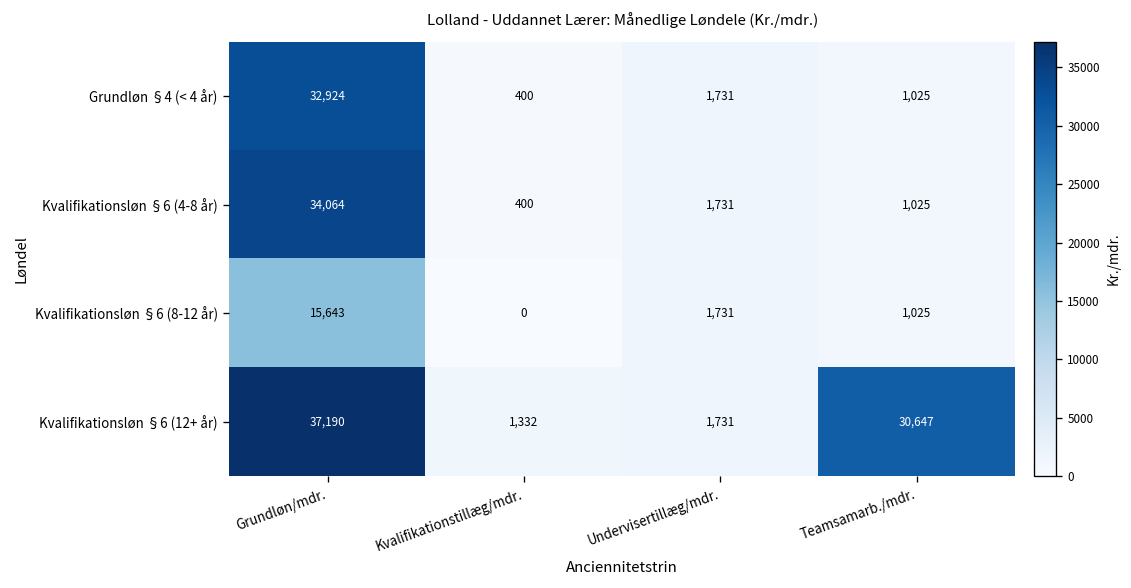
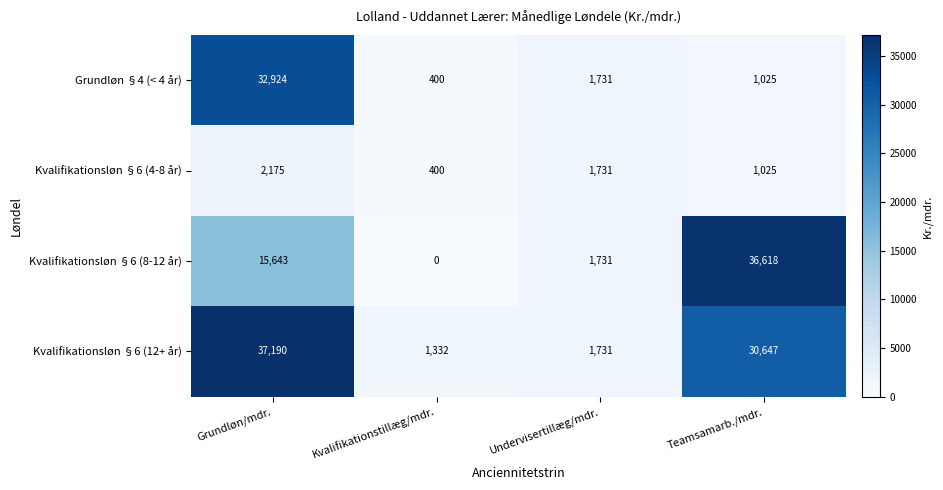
  {
    "Grundløn §4 (< 4 år)": {
      "Grundløn/mdr.": "32,924",
      "Kvalifikationstillæg/mdr.": "400",
      "Undervisertillæg/mdr.": "1,731",
      "Teamsamarb./mdr.": "1,025"
    },
    "Kvalifikationsløn §6 (4-8 år)": {
-     "Grundløn/mdr.": "34,064",
+     "Grundløn/mdr.": "2,175",
      "Kvalifikationstillæg/mdr.": "400",
      "Undervisertillæg/mdr.": "1,731",
      "Teamsamarb./mdr.": "1,025"
    },
    "Kvalifikationsløn §6 (8-12 år)": {
      "Grundløn/mdr.": "15,643",
      "Kvalifikationstillæg/mdr.": "0",
      "Undervisertillæg/mdr.": "1,731",
-     "Teamsamarb./mdr.": "1,025"
+     "Teamsamarb./mdr.": "36,618"
    },
    "Kvalifikationsløn §6 (12+ år)": {
      "Grundløn/mdr.": "37,190",
      "Kvalifikationstillæg/mdr.": "1,332",
      "Undervisertillæg/mdr.": "1,731",
      "Teamsamarb./mdr.": "30,647"
    }
  }
